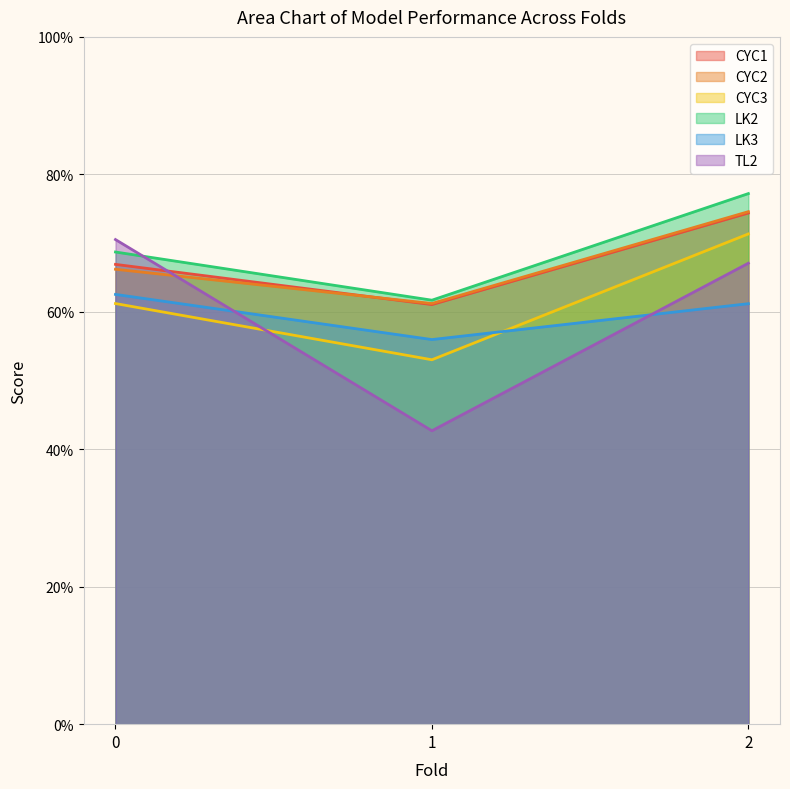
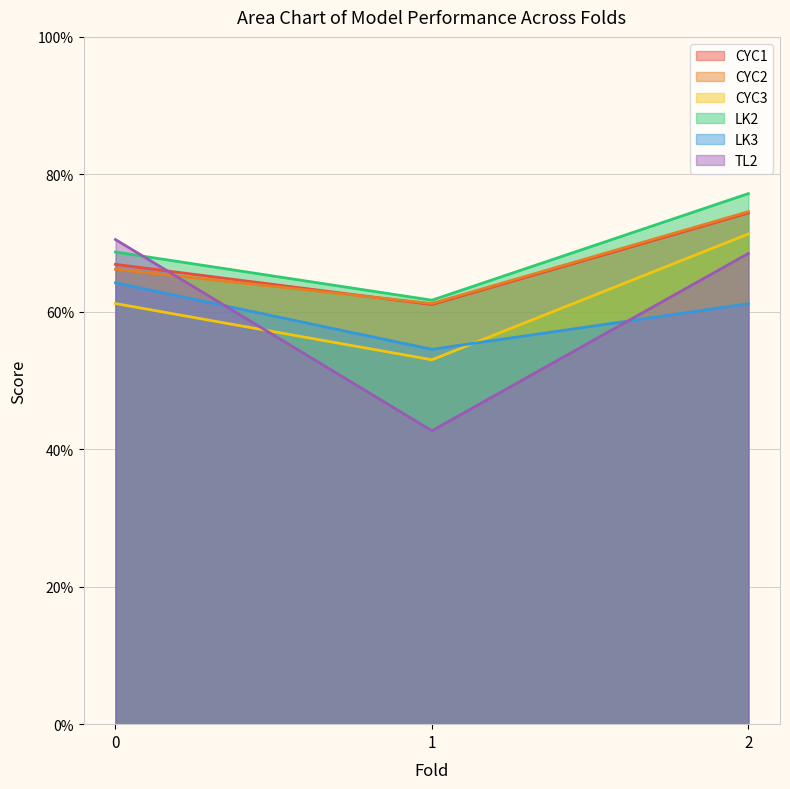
  {
    "LK2": {
      "0": "69%",
      "1": "62%",
      "2": "77%"
    },
    "LK3": {
-     "0": "63%",
-     "1": "56%",
+     "0": "64%",
+     "1": "55%",
      "2": "61%"
    },
    "TL2": {
      "0": "71%",
      "1": "43%",
-     "2": "67%"
+     "2": "68%"
    }
  }
